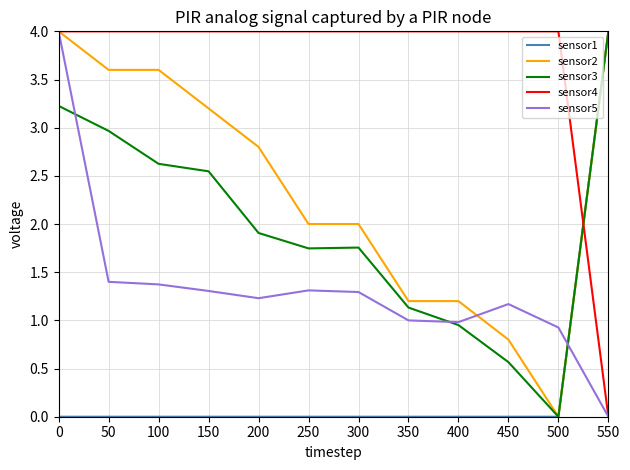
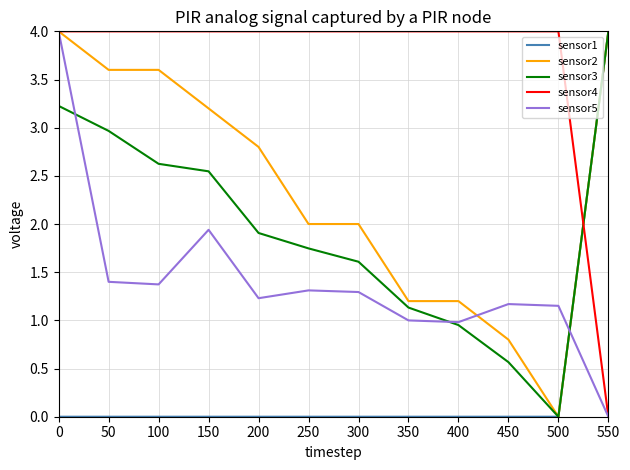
  {
    "sensor1": {
      "0": 0.0,
      "50": 0.0,
      "100": 0.0,
      "150": 0.0,
      "200": 0.0,
      "250": 0.0,
      "300": 0.0,
      "350": 0.0,
      "400": 0.0,
      "450": 0.0
    },
    "sensor2": {
      "50": 3.6,
      "100": 3.6,
      "150": 3.2,
      "200": 2.8,
      "250": 2.0,
      "300": 2.0,
      "350": 1.2,
      "400": 1.2,
      "450": 0.8
    },
    "sensor3": {
      "0": 3.2,
      "50": 3.0,
      "100": 2.6,
      "150": 2.5,
      "200": 1.9,
      "250": 1.7,
-     "300": 1.8,
+     "300": 1.6,
      "350": 1.1,
      "400": 1.0,
      "450": 0.6
    },
    "sensor4": {
      "50": 4.0,
      "100": 4.0,
      "150": 4.0,
      "200": 4.0,
      "250": 4.0,
      "300": 4.0,
      "350": 4.0,
      "400": 4.0,
      "450": 4.0,
      "500": 4.0
    },
    "sensor5": {
      "50": 1.4,
      "100": 1.4,
-     "150": 1.3,
+     "150": 1.9,
      "200": 1.2,
      "250": 1.3,
      "300": 1.3,
      "350": 1.0,
      "400": 1.0,
      "450": 1.2,
-     "500": 0.9
+     "500": 1.2
    }
  }
